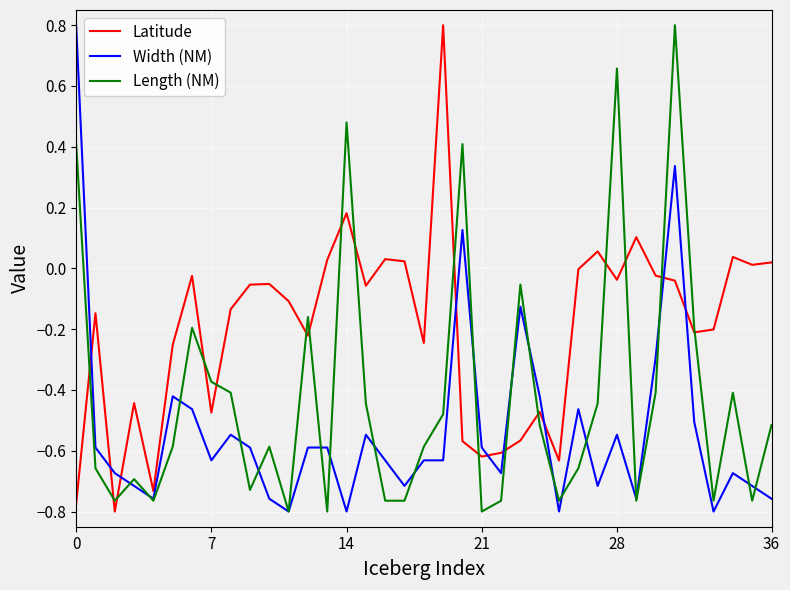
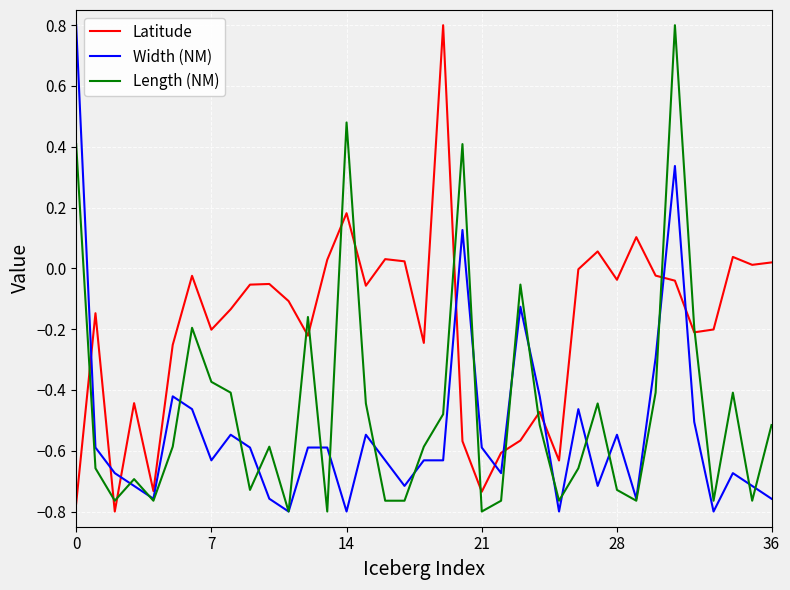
  {
    "Latitude": {
      "0": -0.77,
-     "7": -0.47,
+     "7": -0.20,
      "14": 0.18,
-     "21": -0.62,
+     "21": -0.73,
      "28": -0.04,
      "36": 0.02
    },
    "Width (NM)": {
      "0": 0.80,
      "7": -0.63,
      "14": -0.80,
      "21": -0.59,
      "28": -0.55,
      "36": -0.76
    },
    "Length (NM)": {
      "0": 0.41,
      "7": -0.37,
      "14": 0.48,
      "21": -0.80,
-     "28": 0.66,
+     "28": -0.73,
      "36": -0.52
    }
  }
